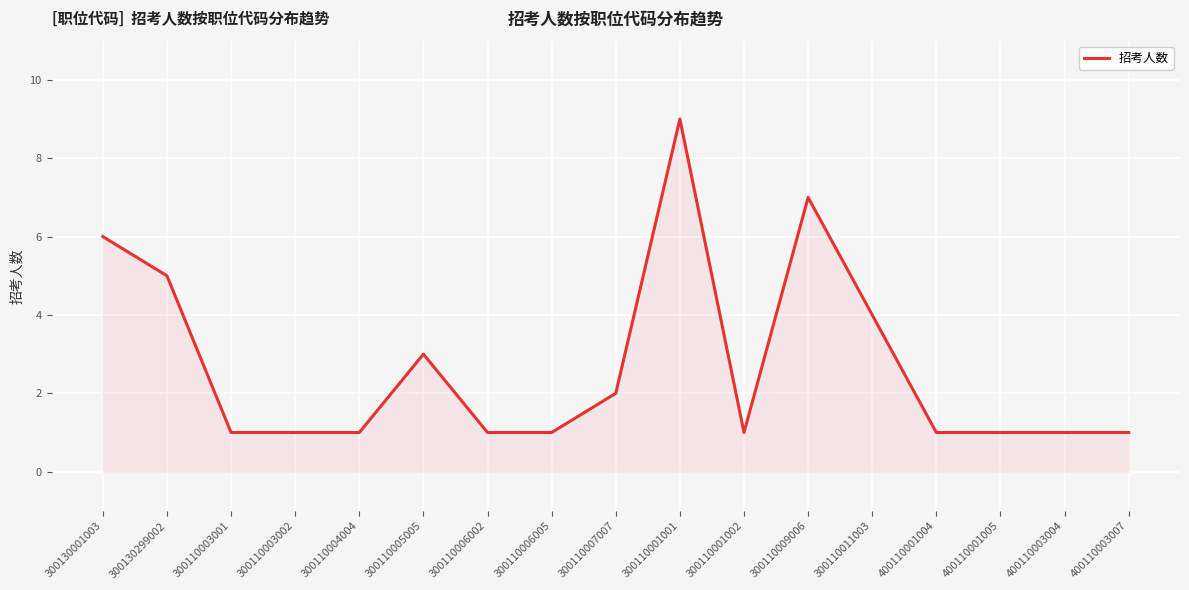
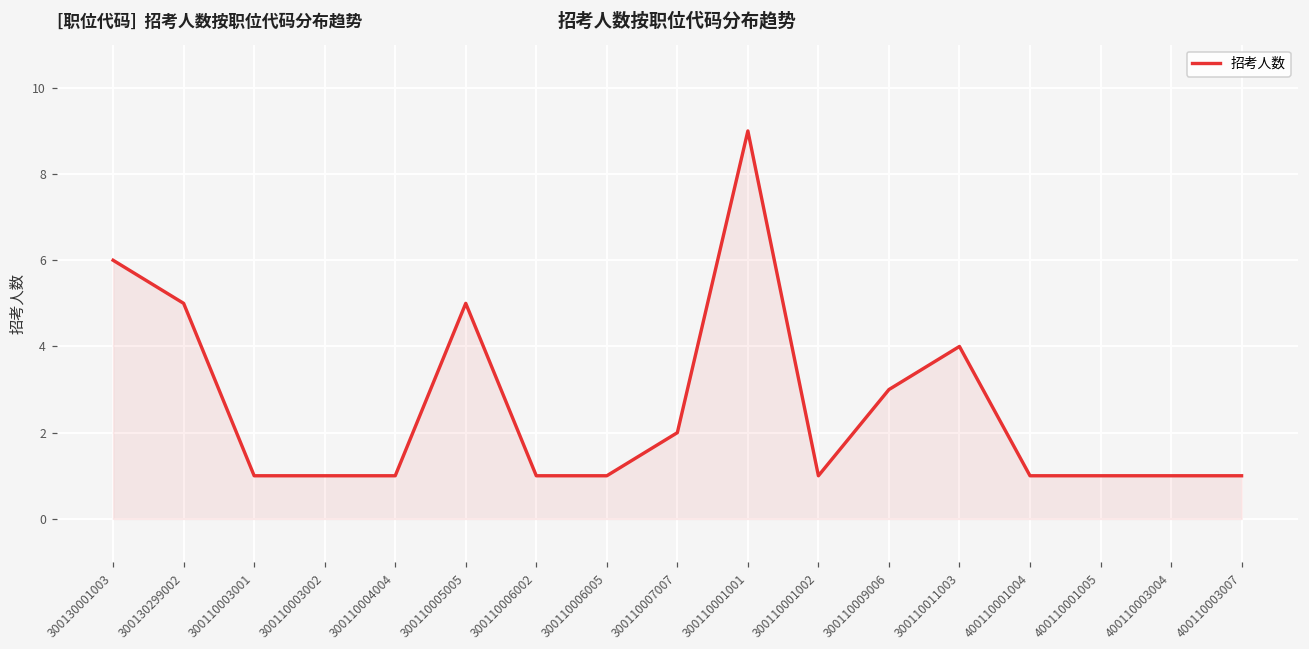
  {
    "300130001003": 6,
    "300130299002": 5,
    "300110003001": 1,
    "300110003002": 1,
    "300110004004": 1,
-   "300110005005": 3,
+   "300110005005": 5,
    "300110006002": 1,
    "300110006005": 1,
    "300110007007": 2,
    "300110001001": 9,
    "300110001002": 1,
-   "300110009006": 7,
+   "300110009006": 3,
    "300110011003": 4,
    "400110001004": 1,
    "400110001005": 1,
    "400110003004": 1,
    "400110003007": 1
  }
